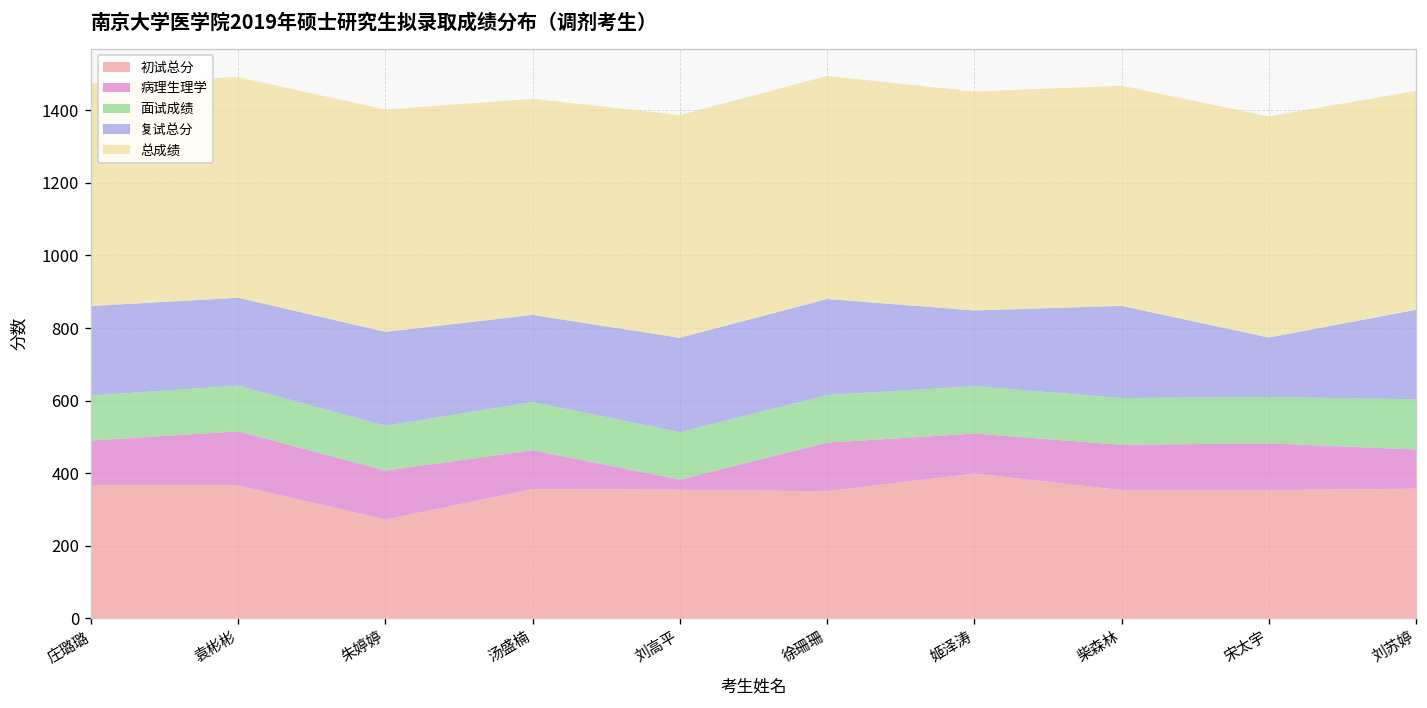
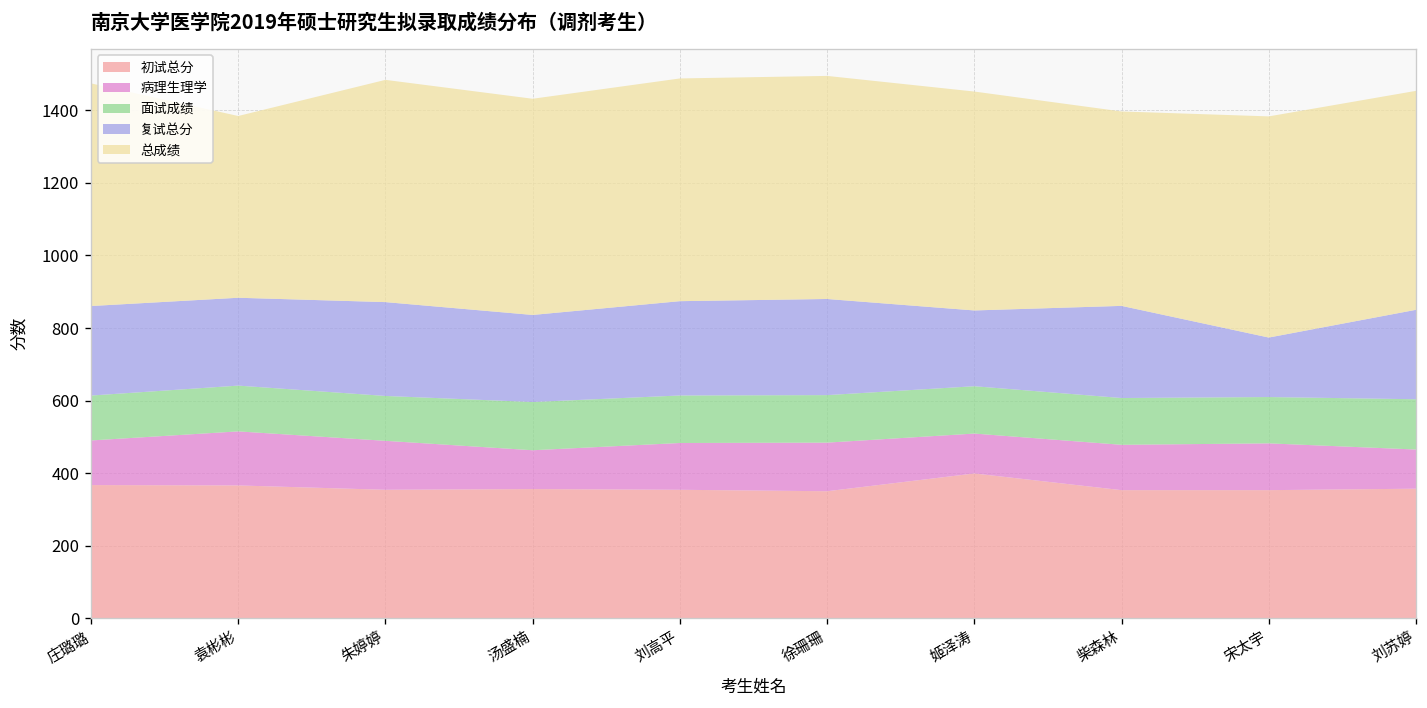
  {
    "初试总分": {
      "庄璐璐": 370,
      "袁彬彬": 370,
-     "朱婷婷": 270,
+     "朱婷婷": 350,
      "汤盛楠": 360,
      "刘高平": 350,
      "徐珊珊": 350,
      "姬泽涛": 400,
      "柴森林": 350,
      "宋太宇": 350,
      "刘苏婷": 360
    },
    "病理生理学": {
      "庄璐璐": 120,
      "袁彬彬": 150,
      "朱婷婷": 140,
      "汤盛楠": 110,
-     "刘高平": 30,
+     "刘高平": 130,
      "徐珊珊": 130,
      "姬泽涛": 110,
      "柴森林": 130,
      "宋太宇": 130,
      "刘苏婷": 110
    },
    "面试成绩": {
      "庄璐璐": 120,
      "袁彬彬": 130,
      "朱婷婷": 120,
      "汤盛楠": 130,
      "刘高平": 130,
      "徐珊珊": 130,
      "姬泽涛": 130,
      "柴森林": 130,
      "宋太宇": 130,
      "刘苏婷": 140
    },
    "复试总分": {
      "庄璐璐": 250,
      "袁彬彬": 240,
      "朱婷婷": 260,
      "汤盛楠": 240,
      "刘高平": 260,
      "徐珊珊": 270,
      "姬泽涛": 210,
      "柴森林": 250,
      "宋太宇": 160,
      "刘苏婷": 250
    },
    "总成绩": {
      "庄璐璐": 610,
-     "袁彬彬": 610,
+     "袁彬彬": 500,
      "朱婷婷": 610,
      "汤盛楠": 600,
      "刘高平": 610,
      "徐珊珊": 620,
      "姬泽涛": 600,
-     "柴森林": 610,
+     "柴森林": 540,
      "宋太宇": 610,
      "刘苏婷": 600
    }
  }
